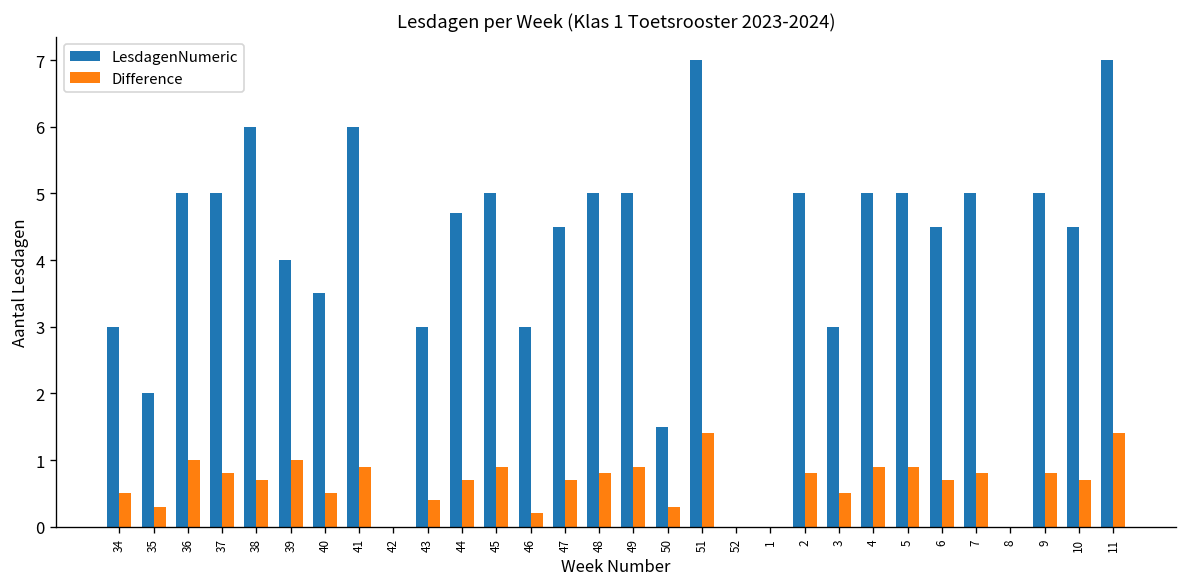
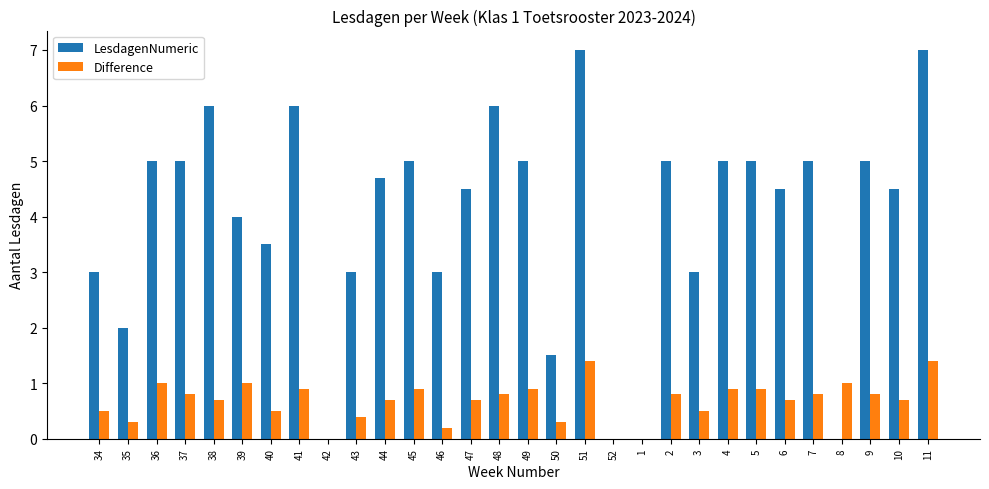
  {
    "LesdagenNumeric": {
      "34": 3,
      "35": 2,
      "36": 5,
      "37": 5,
      "38": 6,
      "39": 4,
      "40": 3.5,
      "41": 6,
      "42": 0,
      "43": 3,
      "44": 4.7,
      "45": 5,
      "46": 3,
      "47": 4.5,
-     "48": 5,
+     "48": 6,
      "49": 5,
      "50": 1.5,
      "51": 7,
      "52": 0,
      "1": 0,
      "2": 5,
      "3": 3,
      "4": 5,
      "5": 5,
      "6": 4.5,
      "7": 5,
      "8": 0,
      "9": 5,
      "10": 4.5,
      "11": 7
    },
    "Difference": {
      "34": 0.5,
      "35": 0.3,
      "36": 1,
      "37": 0.8,
      "38": 0.7,
      "39": 1,
      "40": 0.5,
      "41": 0.9,
      "42": 0,
      "43": 0.4,
      "44": 0.7,
      "45": 0.9,
      "46": 0.2,
      "47": 0.7,
      "48": 0.8,
      "49": 0.9,
      "50": 0.3,
      "51": 1.4,
      "52": 0,
      "1": 0,
      "2": 0.8,
      "3": 0.5,
      "4": 0.9,
      "5": 0.9,
      "6": 0.7,
      "7": 0.8,
-     "8": 0,
+     "8": 1,
      "9": 0.8,
      "10": 0.7,
      "11": 1.4
    }
  }
